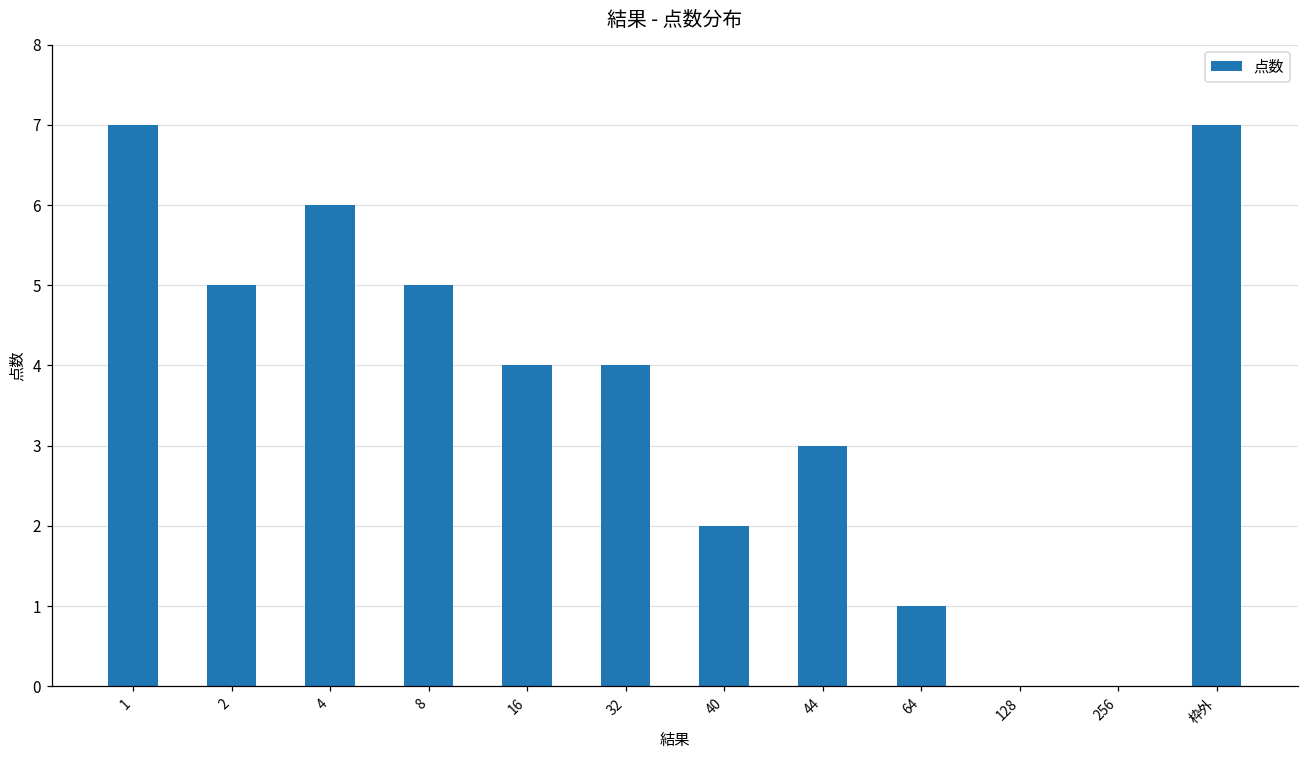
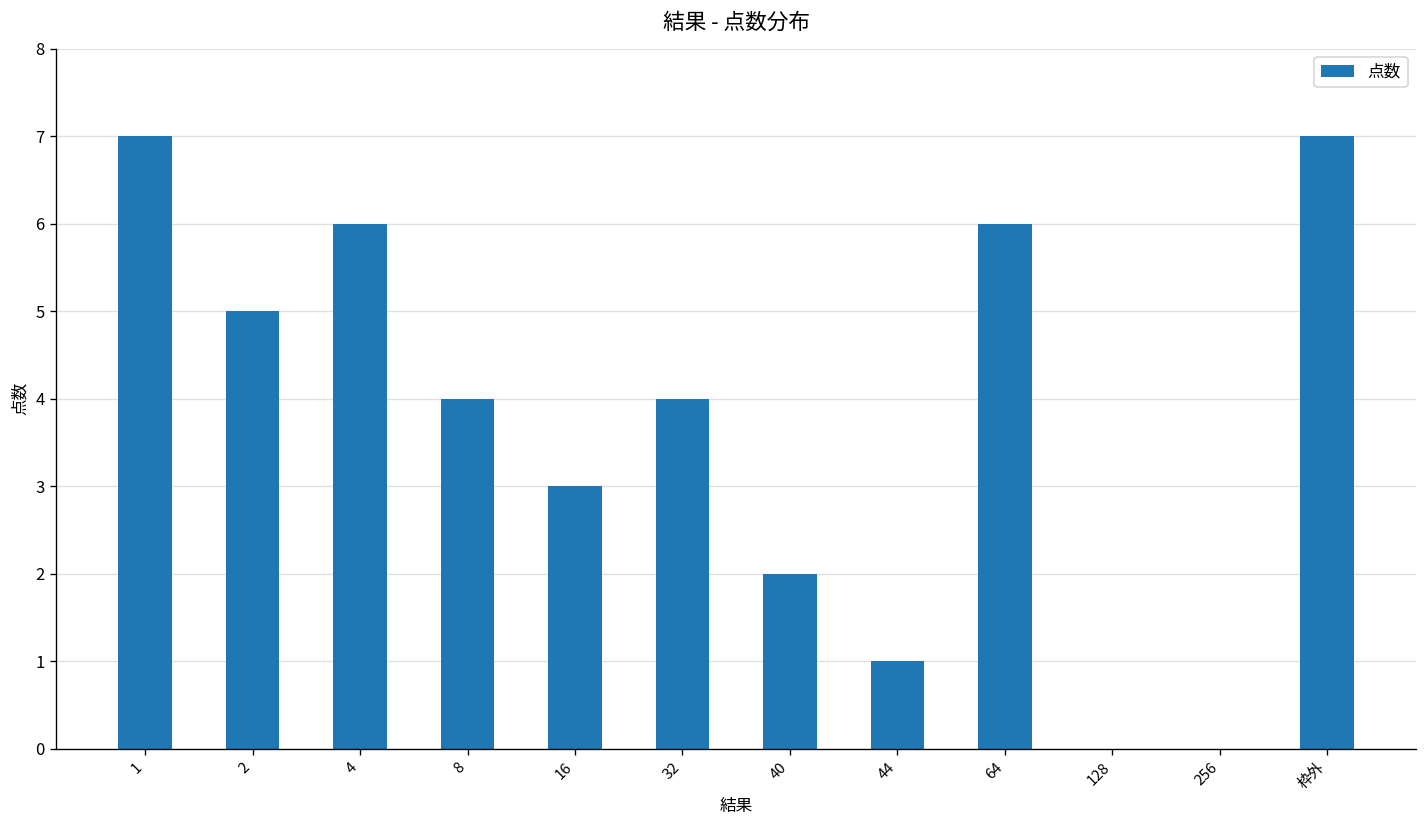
  {
    "1": 7,
    "2": 5,
    "4": 6,
-   "8": 5,
-   "16": 4,
+   "8": 4,
+   "16": 3,
    "32": 4,
    "40": 2,
-   "44": 3,
-   "64": 1,
+   "44": 1,
+   "64": 6,
    "128": 0,
    "256": 0,
    "枠外": 7
  }
